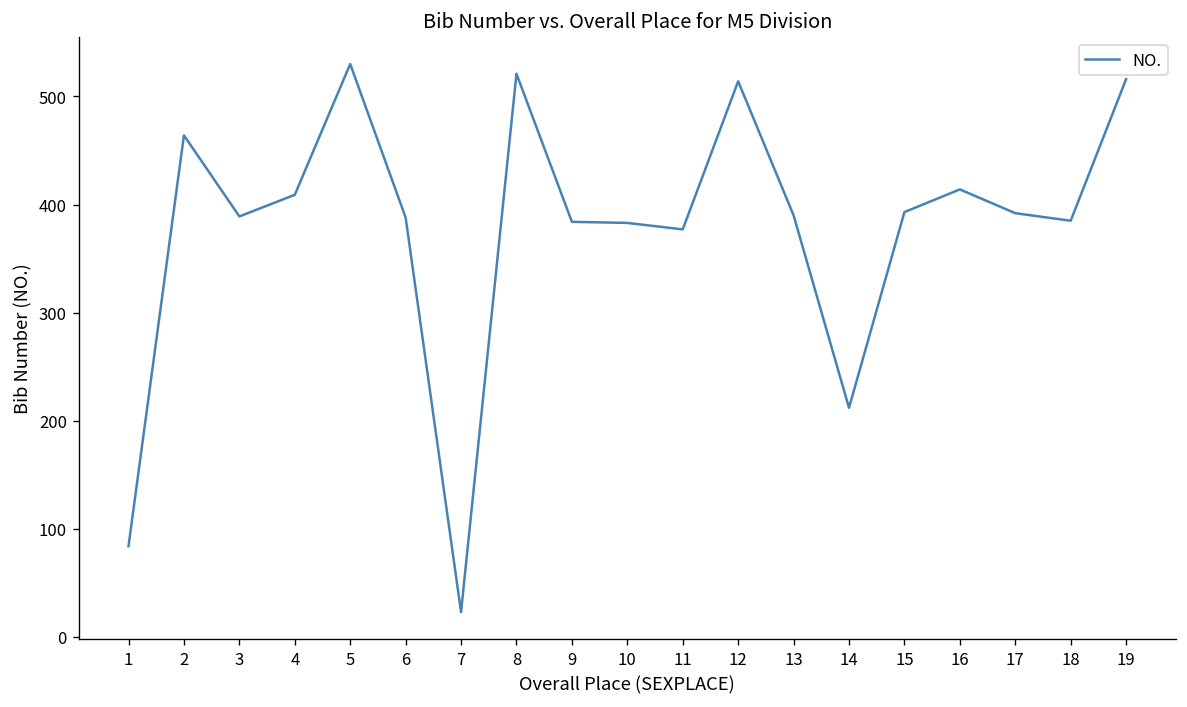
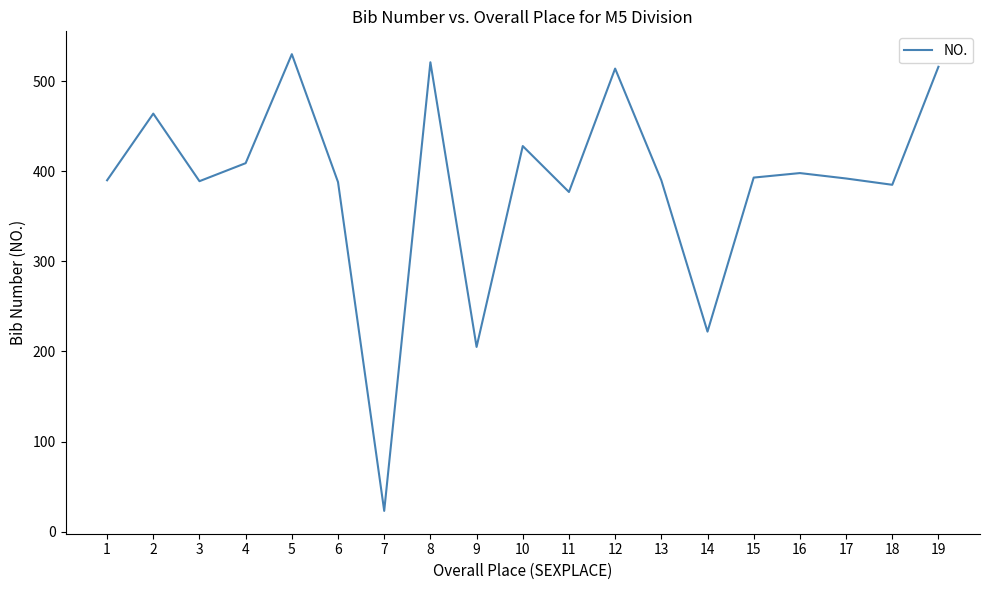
  {
-   "1": 80,
+   "1": 390,
    "2": 460,
    "3": 390,
    "4": 410,
    "5": 530,
    "6": 390,
    "7": 20,
    "8": 520,
-   "9": 380,
-   "10": 380,
+   "9": 210,
+   "10": 430,
    "11": 380,
    "12": 510,
    "13": 390,
-   "14": 210,
+   "14": 220,
    "15": 390,
-   "16": 410,
+   "16": 400,
    "17": 390,
    "18": 390,
    "19": 520
  }
